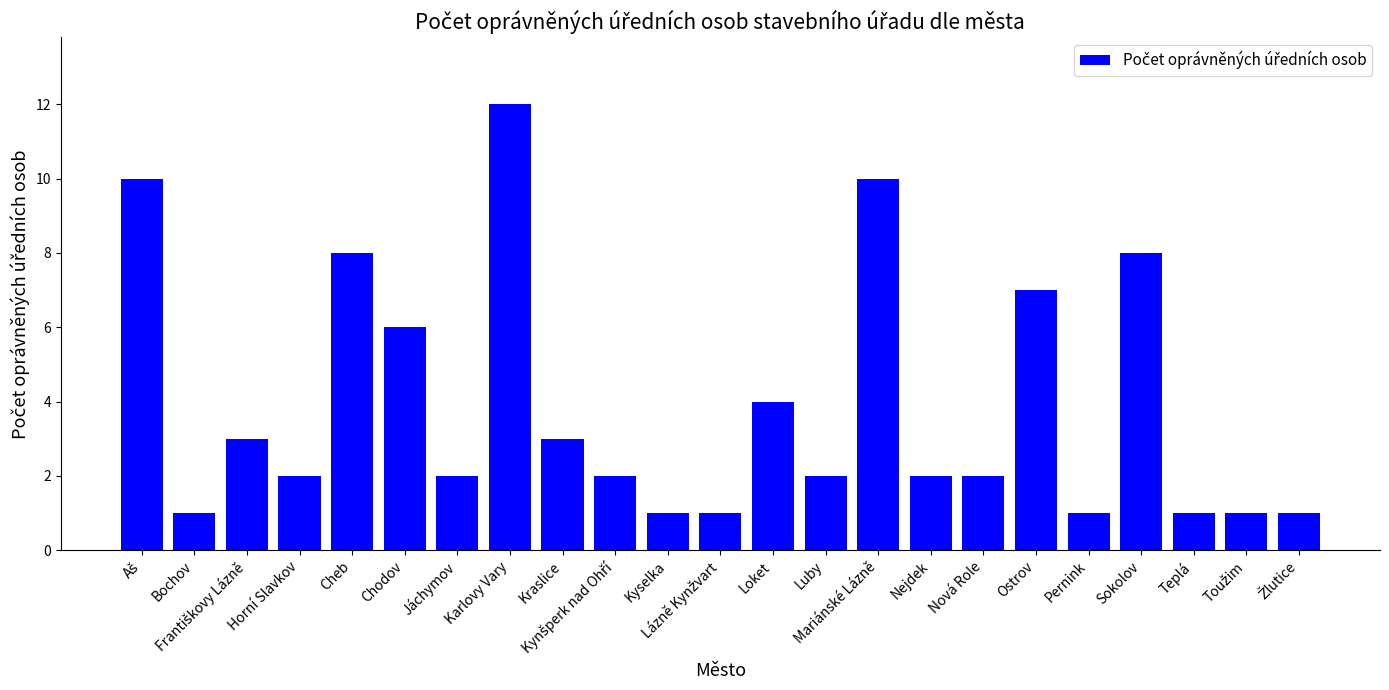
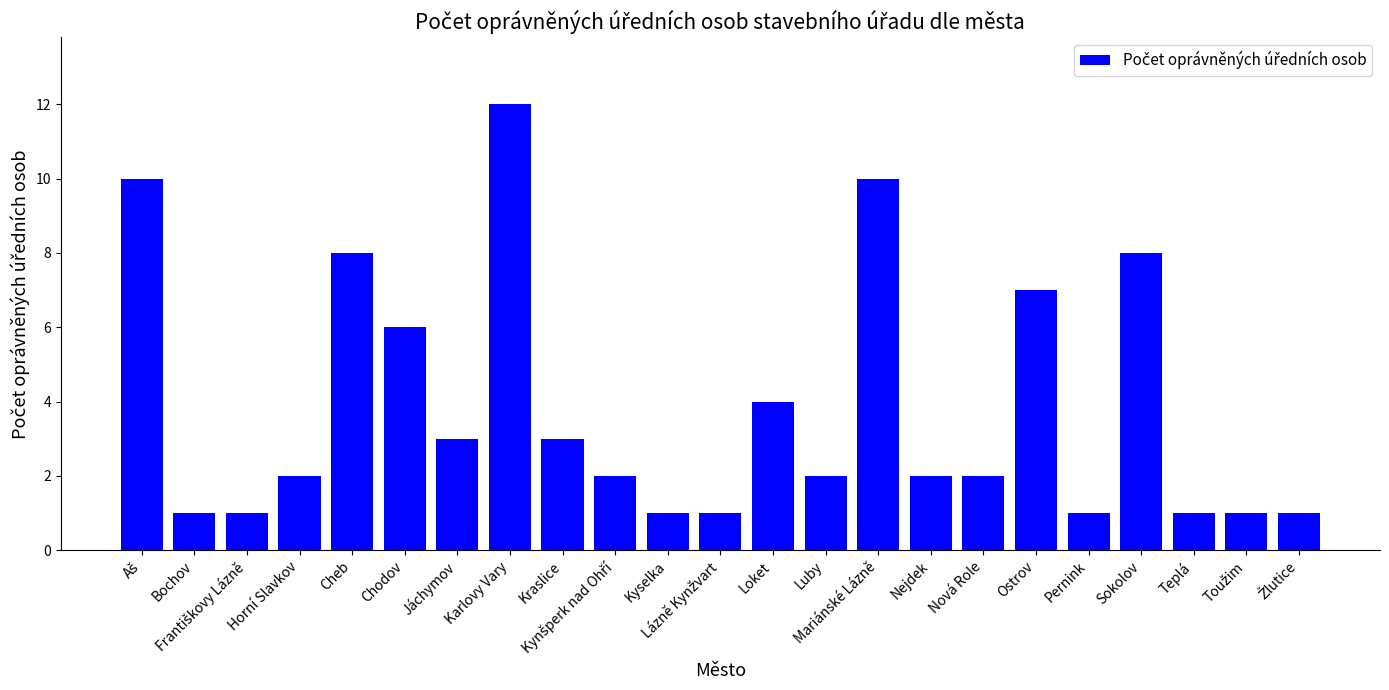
  {
    "Aš": 10,
    "Bochov": 1,
-   "Františkovy Lázně": 3,
+   "Františkovy Lázně": 1,
    "Horní Slavkov": 2,
    "Cheb": 8,
    "Chodov": 6,
-   "Jáchymov": 2,
+   "Jáchymov": 3,
    "Karlovy Vary": 12,
    "Kraslice": 3,
    "Kynšperk nad Ohří": 2,
    "Kyselka": 1,
    "Lázně Kynžvart": 1,
    "Loket": 4,
    "Luby": 2,
    "Mariánské Lázně": 10,
    "Nejdek": 2,
    "Nová Role": 2,
    "Ostrov": 7,
    "Pernink": 1,
    "Sokolov": 8,
    "Teplá": 1,
    "Toužim": 1,
    "Žlutice": 1
  }
